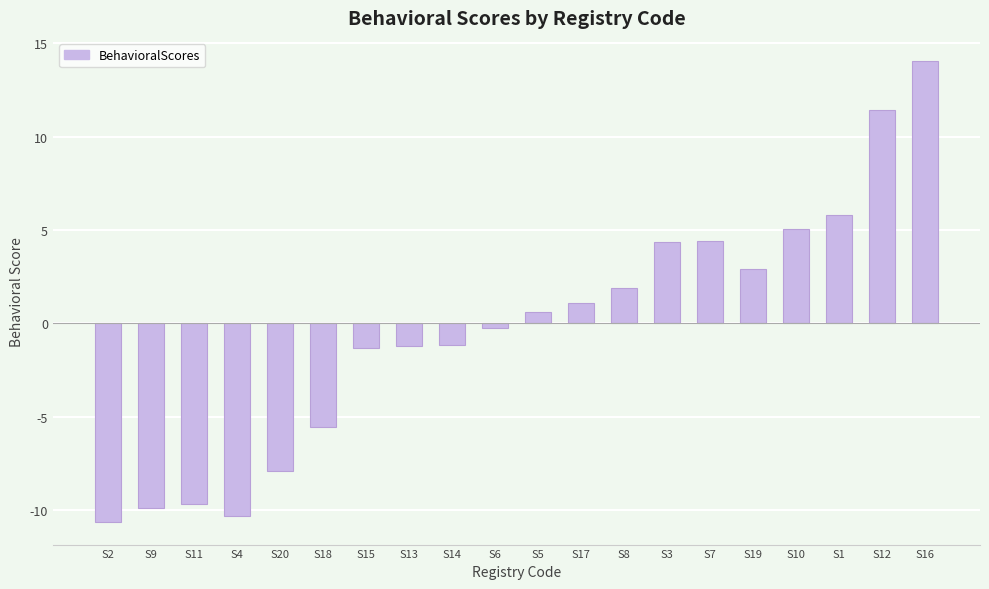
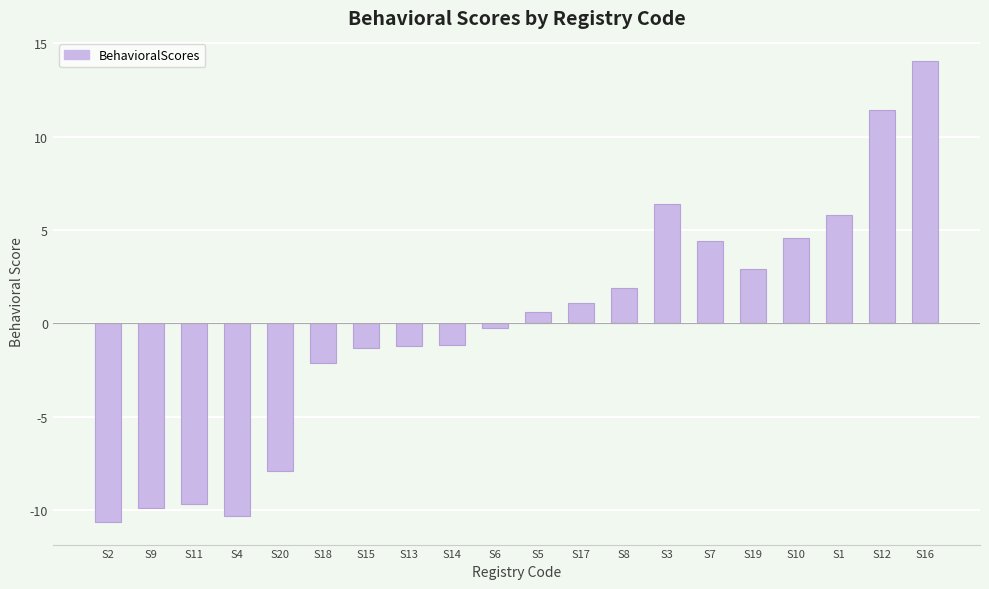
  {
    "S2": -10.6,
    "S9": -9.9,
    "S11": -9.7,
    "S4": -10.3,
    "S20": -7.9,
-   "S18": -5.6,
+   "S18": -2.1,
    "S15": -1.3,
    "S13": -1.2,
    "S14": -1.1,
    "S6": -0.3,
    "S5": 0.6,
    "S17": 1.1,
    "S8": 1.9,
-   "S3": 4.3,
+   "S3": 6.4,
    "S7": 4.4,
    "S19": 2.9,
-   "S10": 5.0,
+   "S10": 4.6,
    "S1": 5.8,
    "S12": 11.4,
    "S16": 14.0
  }
